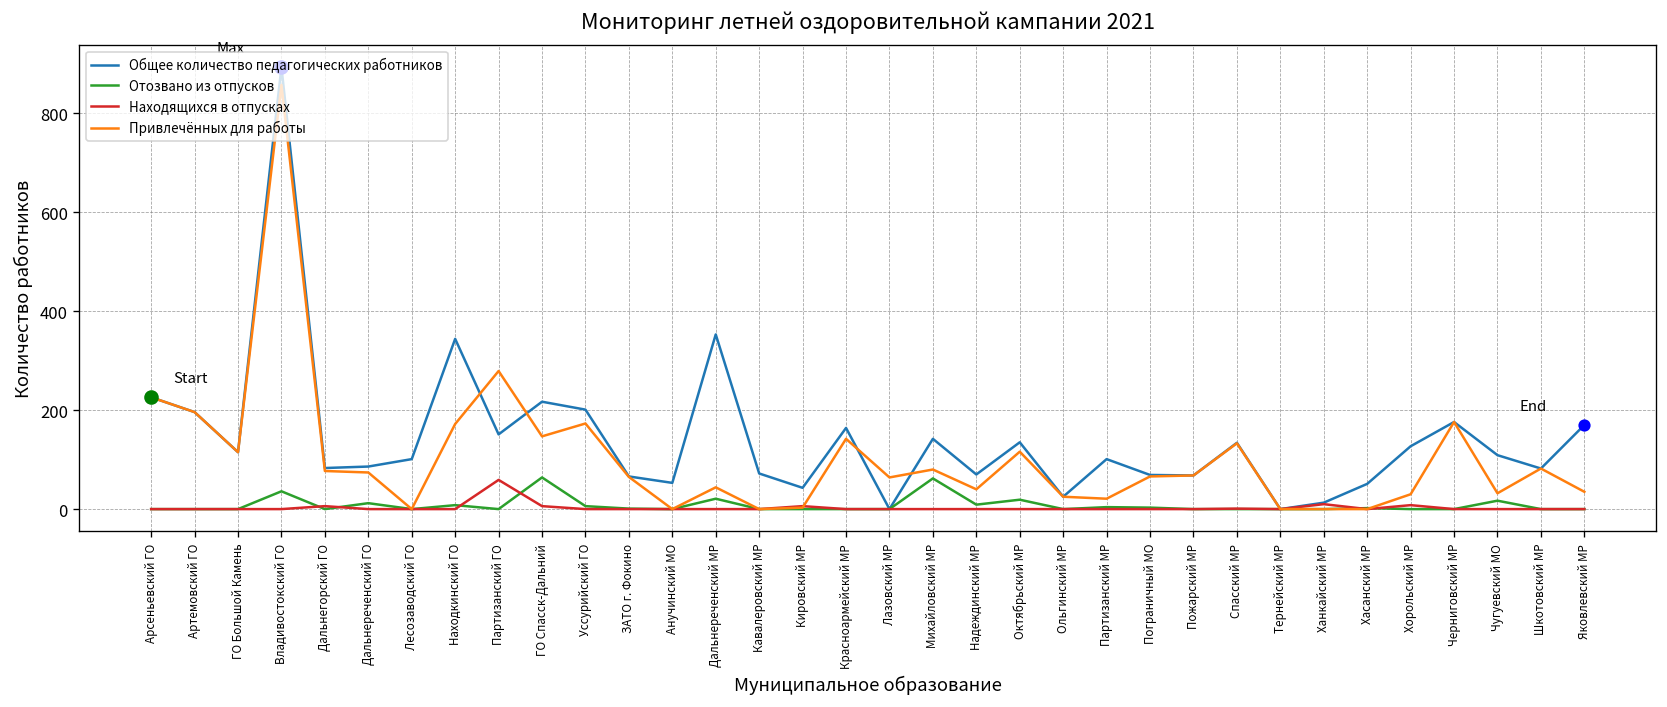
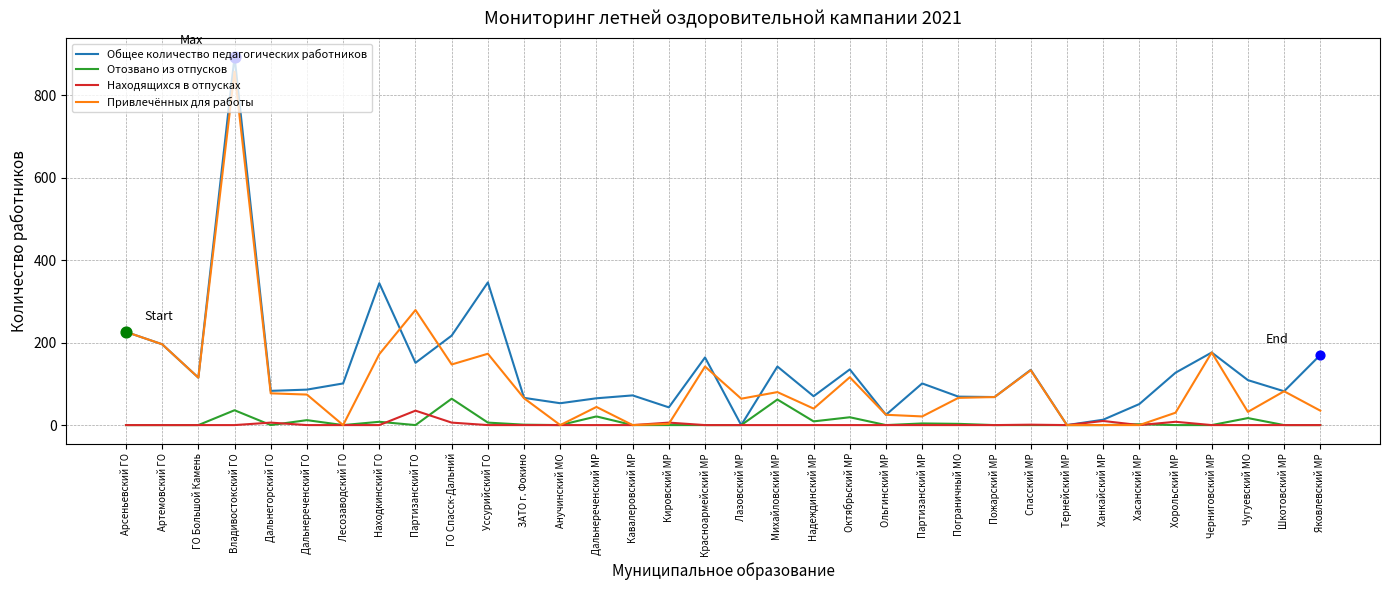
  {
    "Общее количество педагогических работников": {
      "Дальнереченский ГО": 90,
      "Лесозаводский ГО": 100,
      "Находкинский ГО": 340,
      "Партизанский ГО": 150,
      "ГО Спасск-Дальний": 220,
-     "Уссурийский ГО": 200,
+     "Уссурийский ГО": 350,
      "Анучинский МО": 50,
-     "Дальнереченский МР": 350,
+     "Дальнереченский МР": 70,
      "Кавалеровский МР": 70,
      "Кировский МР": 40,
      "Красноармейский МР": 160,
      "Михайловский МР": 140,
      "Надеждинский МР": 70,
      "Октябрьский МР": 140,
      "Партизанский МР": 100,
      "Хасанский МР": 50,
      "Хорольский МР": 130,
      "Чугуевский МО": 110
    },
    "Отозвано из отпусков": {
      "Владивостокский ГО": 40,
      "Дальнереченский ГО": 10,
      "Находкинский ГО": 10,
      "Партизанский ГО": 0,
      "ГО Спасск-Дальний": 60,
      "Дальнереченский МР": 20,
      "Михайловский МР": 60,
      "Надеждинский МР": 10,
      "Октябрьский МР": 20,
      "Хорольский МР": 0,
      "Чугуевский МО": 20
    },
    "Находящихся в отпусках": {
      "Владивостокский ГО": 0,
      "Дальнереченский ГО": 0,
      "Находкинский ГО": 0,
-     "Партизанский ГО": 60,
+     "Партизанский ГО": 40,
      "ГО Спасск-Дальний": 10,
      "Дальнереченский МР": 0,
      "Михайловский МР": 0,
      "Надеждинский МР": 0,
      "Октябрьский МР": 0,
      "Хорольский МР": 10,
      "Чугуевский МО": 0
    },
    "Привлечённых для работы": {
      "Дальнереченский ГО": 70,
      "Находкинский ГО": 170,
      "Партизанский ГО": 280,
      "ГО Спасск-Дальний": 150,
      "Уссурийский ГО": 170,
      "Дальнереченский МР": 40,
      "Красноармейский МР": 140,
      "Лазовский МР": 60,
      "Михайловский МР": 80,
      "Надеждинский МР": 40,
      "Октябрьский МР": 120,
      "Партизанский МР": 20,
      "Хорольский МР": 30,
      "Чугуевский МО": 30,
      "Яковлевский МР": 40
    }
  }
